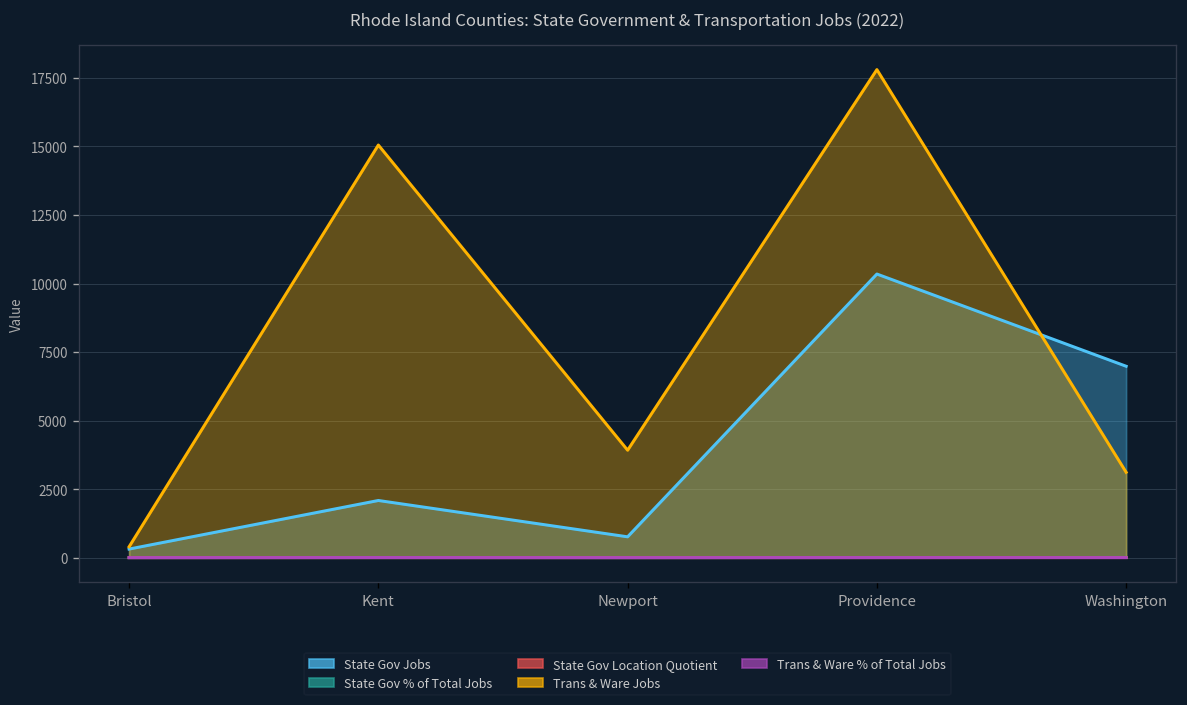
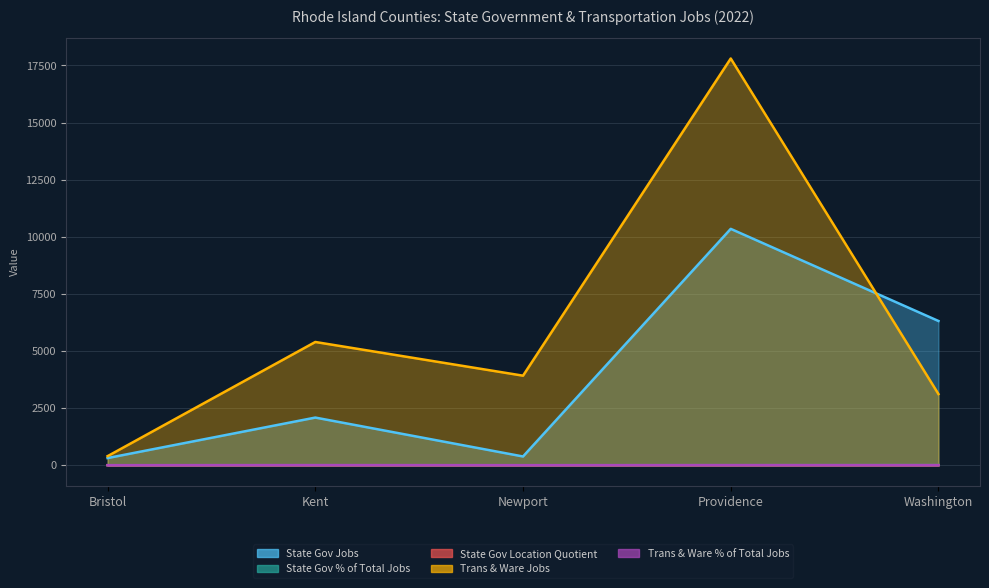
  {
    "State Gov Jobs": {
      "Kent": 2100,
-     "Newport": 800,
+     "Newport": 400,
      "Providence": 10300,
-     "Washington": 7000
+     "Washington": 6300
    },
    "Trans & Ware Jobs": {
-     "Kent": 15100,
+     "Kent": 5400,
      "Newport": 3900,
      "Providence": 17800,
      "Washington": 3100
    }
  }
